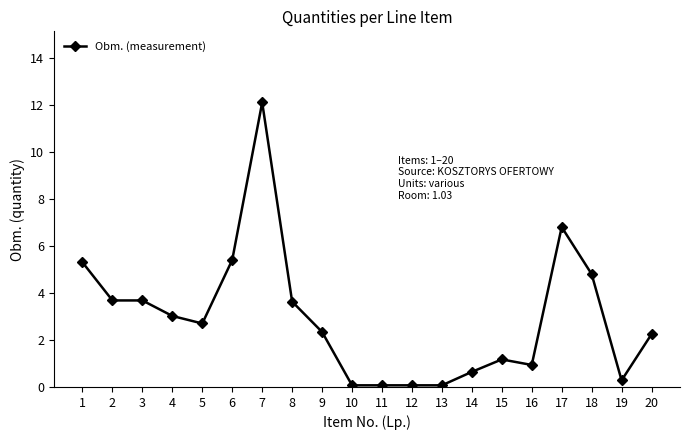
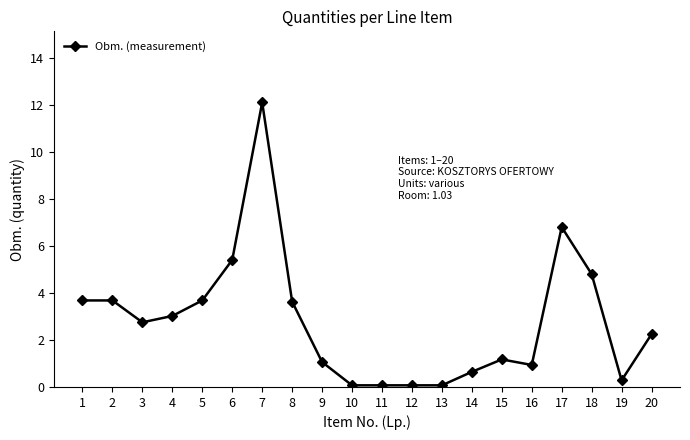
  {
-   "1": 5.3,
+   "1": 3.7,
    "2": 3.7,
-   "3": 3.7,
+   "3": 2.8,
    "4": 3.0,
-   "5": 2.7,
+   "5": 3.7,
    "6": 5.4,
    "7": 12.1,
    "8": 3.6,
-   "9": 2.3,
+   "9": 1.1,
    "10": 0.1,
    "11": 0.1,
    "12": 0.1,
    "13": 0.1,
    "14": 0.6,
    "15": 1.2,
    "16": 0.9,
    "17": 6.8,
    "18": 4.8,
    "19": 0.3,
    "20": 2.2
  }
